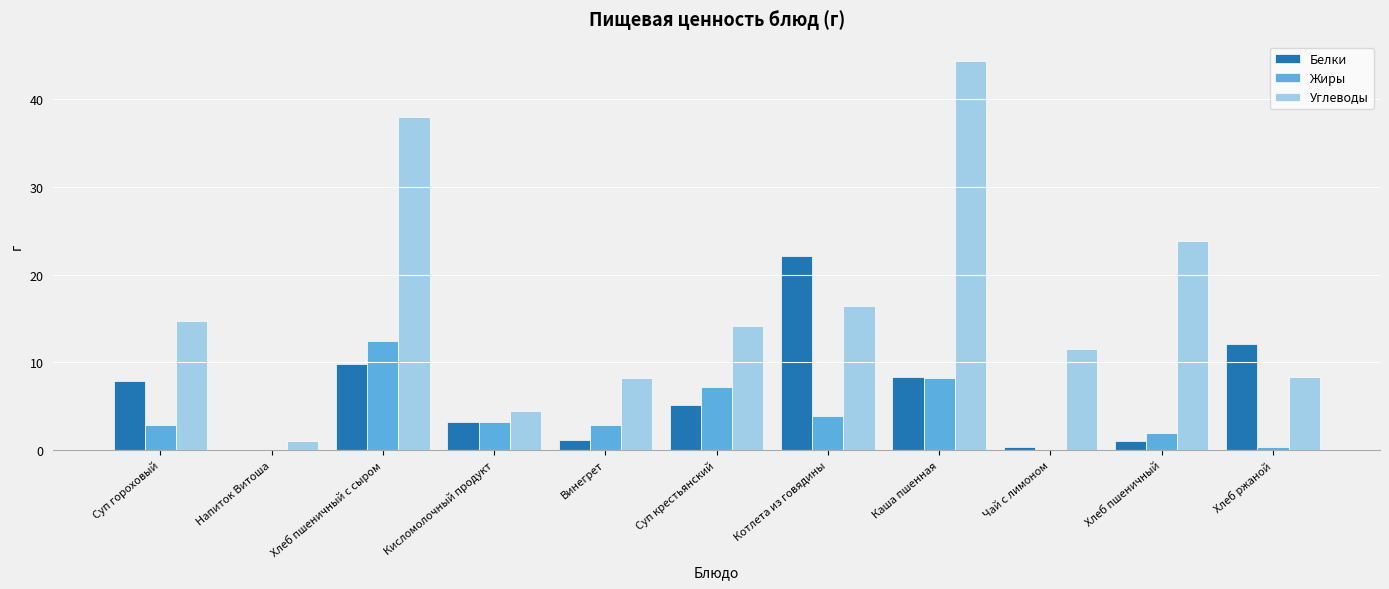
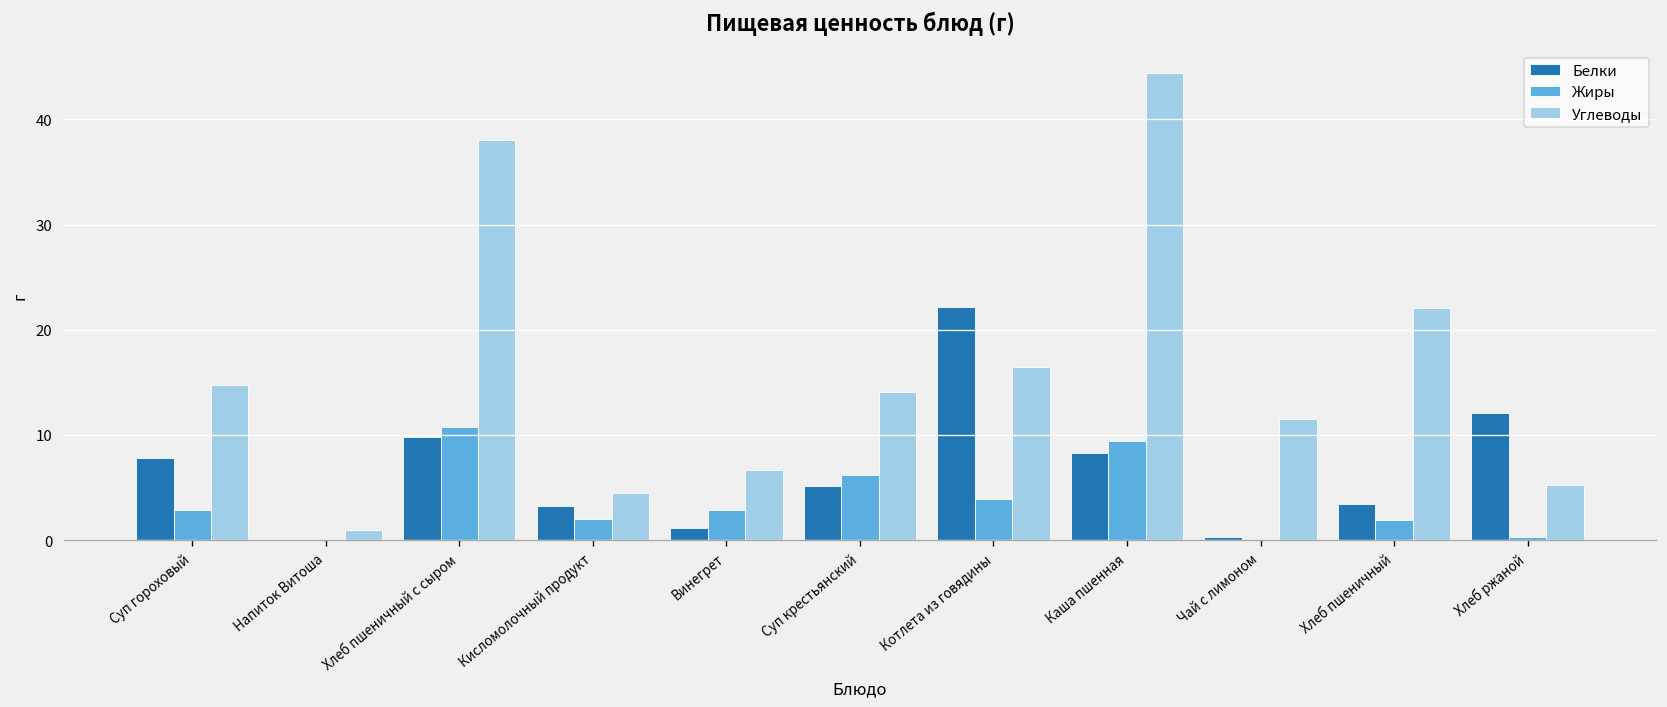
  {
    "Белки": {
      "Суп гороховый": 8,
      "Напиток Витоша": 0,
      "Хлеб пшеничный с сыром": 10,
      "Кисломолочный продукт": 3,
      "Винегрет": 1,
      "Суп крестьянский": 5,
      "Котлета из говядины": 22,
      "Каша пшенная": 8,
      "Чай с лимоном": 0,
-     "Хлеб пшеничный": 1,
+     "Хлеб пшеничный": 3,
      "Хлеб ржаной": 12
    },
    "Жиры": {
      "Суп гороховый": 3,
      "Напиток Витоша": 0,
-     "Хлеб пшеничный с сыром": 12,
-     "Кисломолочный продукт": 3,
+     "Хлеб пшеничный с сыром": 11,
+     "Кисломолочный продукт": 2,
      "Винегрет": 3,
-     "Суп крестьянский": 7,
+     "Суп крестьянский": 6,
      "Котлета из говядины": 4,
-     "Каша пшенная": 8,
+     "Каша пшенная": 9,
      "Чай с лимоном": 0,
      "Хлеб пшеничный": 2,
      "Хлеб ржаной": 0
    },
    "Углеводы": {
      "Суп гороховый": 15,
      "Напиток Витоша": 1,
      "Хлеб пшеничный с сыром": 38,
      "Кисломолочный продукт": 5,
-     "Винегрет": 8,
+     "Винегрет": 7,
      "Суп крестьянский": 14,
      "Котлета из говядины": 16,
      "Каша пшенная": 44,
      "Чай с лимоном": 12,
-     "Хлеб пшеничный": 24,
-     "Хлеб ржаной": 8
+     "Хлеб пшеничный": 22,
+     "Хлеб ржаной": 5
    }
  }
